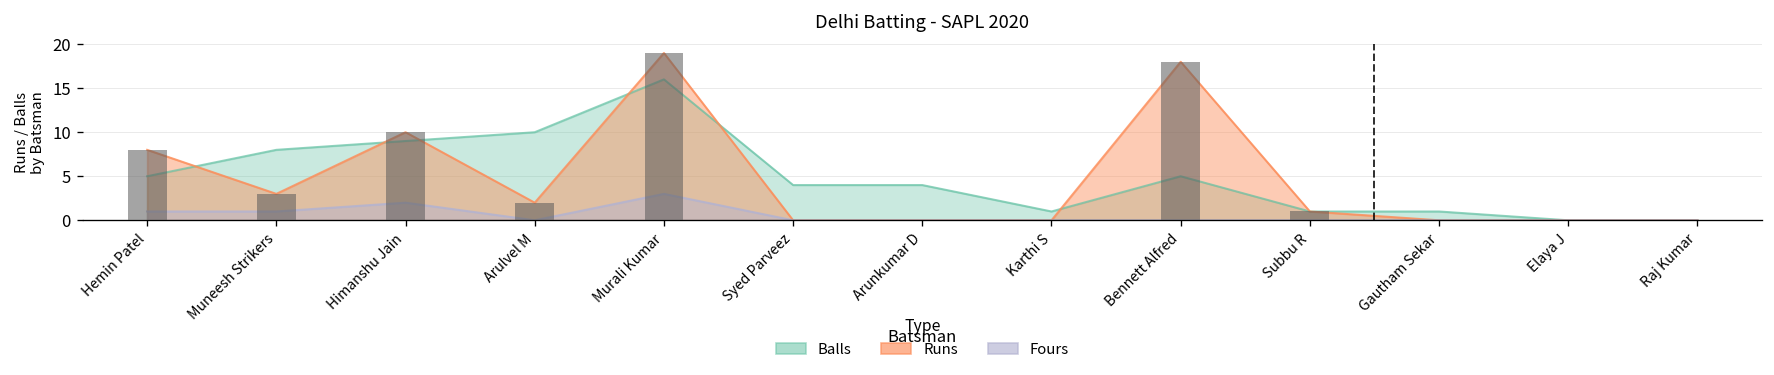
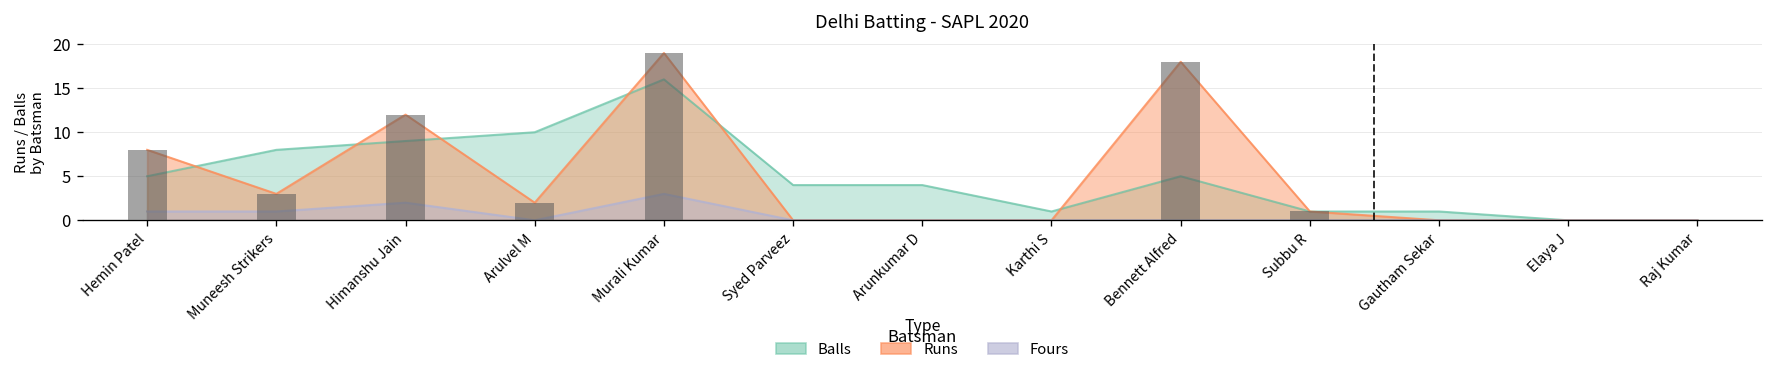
  {
    "Runs": {
      "Hemin Patel": 8,
      "Muneesh Strikers": 3,
-     "Himanshu Jain": 10,
+     "Himanshu Jain": 12,
      "Arulvel M": 2,
      "Murali Kumar": 19,
      "Bennett Alfred": 18
    }
  }
